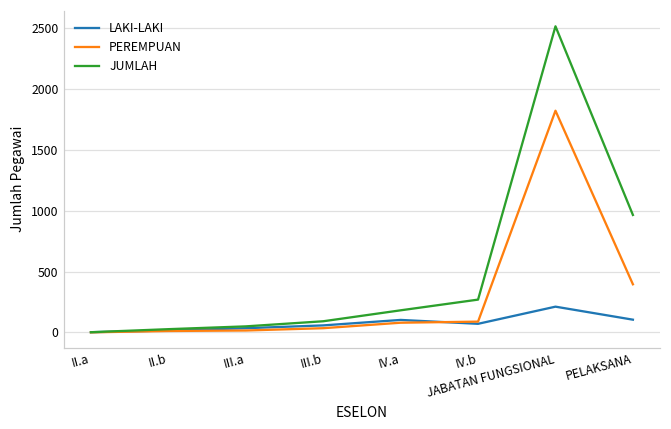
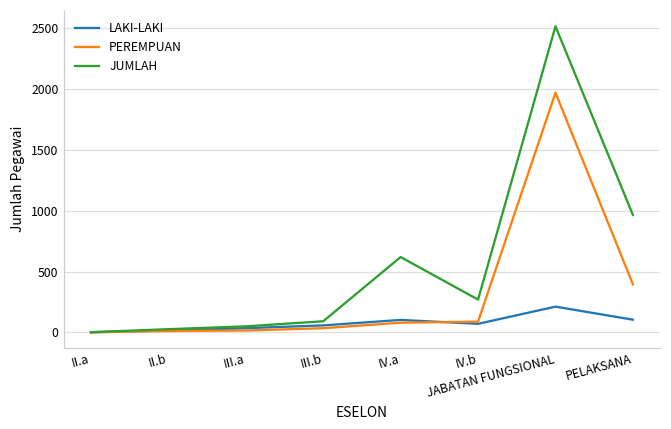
  {
    "LAKI-LAKI": {
      "III.b": 60,
      "IV.a": 100,
      "JABATAN FUNGSIONAL": 210,
      "PELAKSANA": 100
    },
    "PEREMPUAN": {
      "III.b": 30,
      "IV.a": 80,
-     "JABATAN FUNGSIONAL": 1820,
+     "JABATAN FUNGSIONAL": 1970,
      "PELAKSANA": 400
    },
    "JUMLAH": {
      "III.b": 90,
-     "IV.a": 180,
+     "IV.a": 620,
      "IV.b": 270,
      "JABATAN FUNGSIONAL": 2520,
      "PELAKSANA": 970
    }
  }
